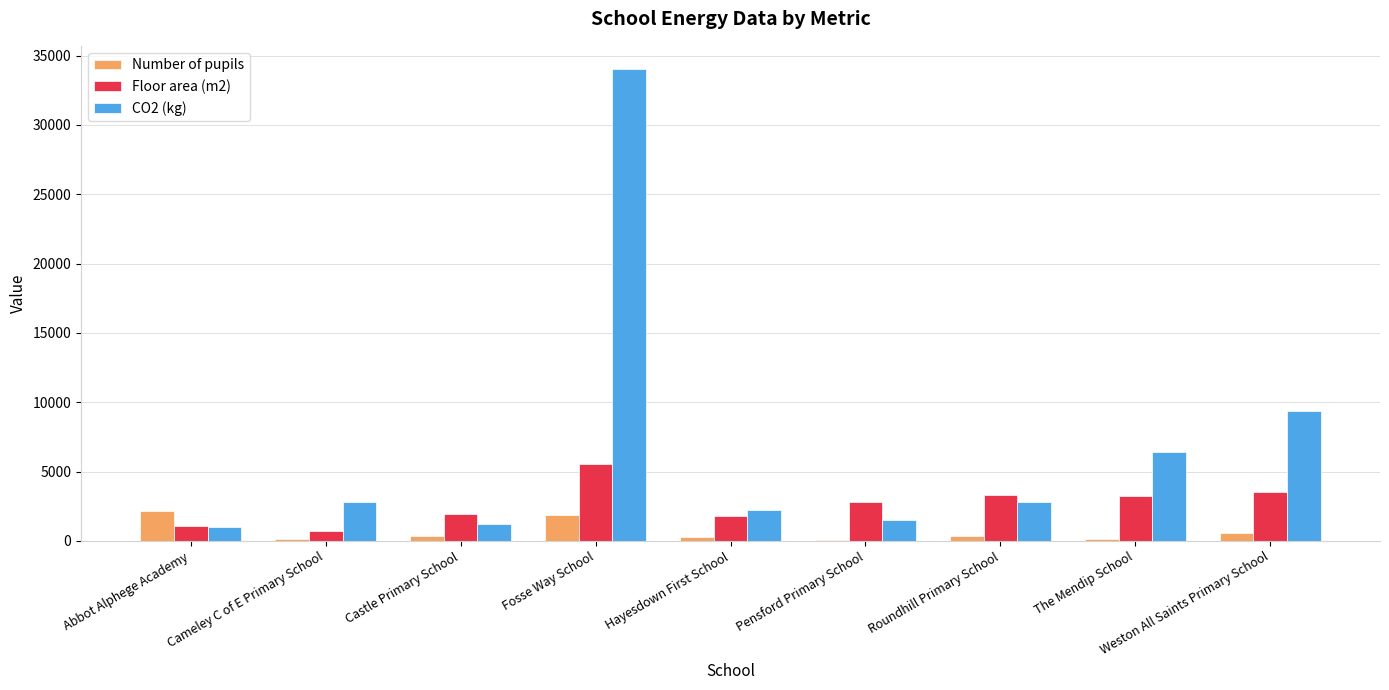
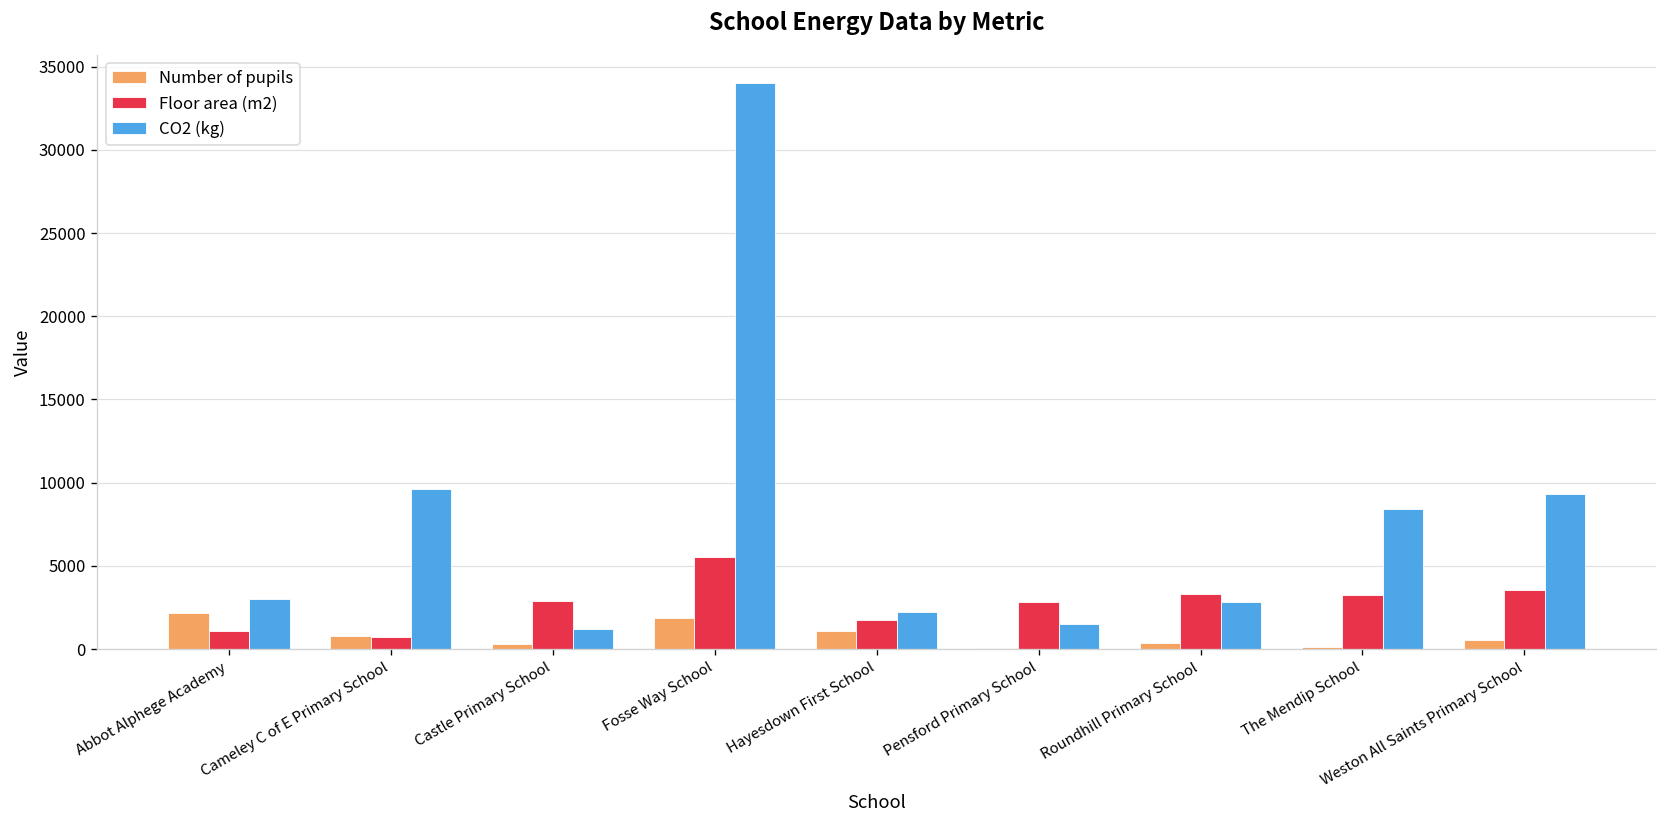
  {
    "Number of pupils": {
      "Abbot Alphege Academy": 2200,
-     "Cameley C of E Primary School": 100,
+     "Cameley C of E Primary School": 800,
      "Castle Primary School": 300,
      "Fosse Way School": 1900,
-     "Hayesdown First School": 300,
+     "Hayesdown First School": 1100,
      "Roundhill Primary School": 400,
      "Weston All Saints Primary School": 500
    },
    "Floor area (m2)": {
      "Abbot Alphege Academy": 1100,
      "Cameley C of E Primary School": 700,
-     "Castle Primary School": 2000,
+     "Castle Primary School": 2900,
      "Fosse Way School": 5500,
      "Hayesdown First School": 1800,
      "Pensford Primary School": 2800,
      "Roundhill Primary School": 3300,
      "The Mendip School": 3200,
      "Weston All Saints Primary School": 3500
    },
    "CO2 (kg)": {
-     "Abbot Alphege Academy": 1000,
-     "Cameley C of E Primary School": 2800,
+     "Abbot Alphege Academy": 3000,
+     "Cameley C of E Primary School": 9600,
      "Castle Primary School": 1200,
      "Fosse Way School": 34000,
      "Hayesdown First School": 2200,
      "Pensford Primary School": 1500,
      "Roundhill Primary School": 2800,
-     "The Mendip School": 6400,
+     "The Mendip School": 8400,
      "Weston All Saints Primary School": 9300
    }
  }
